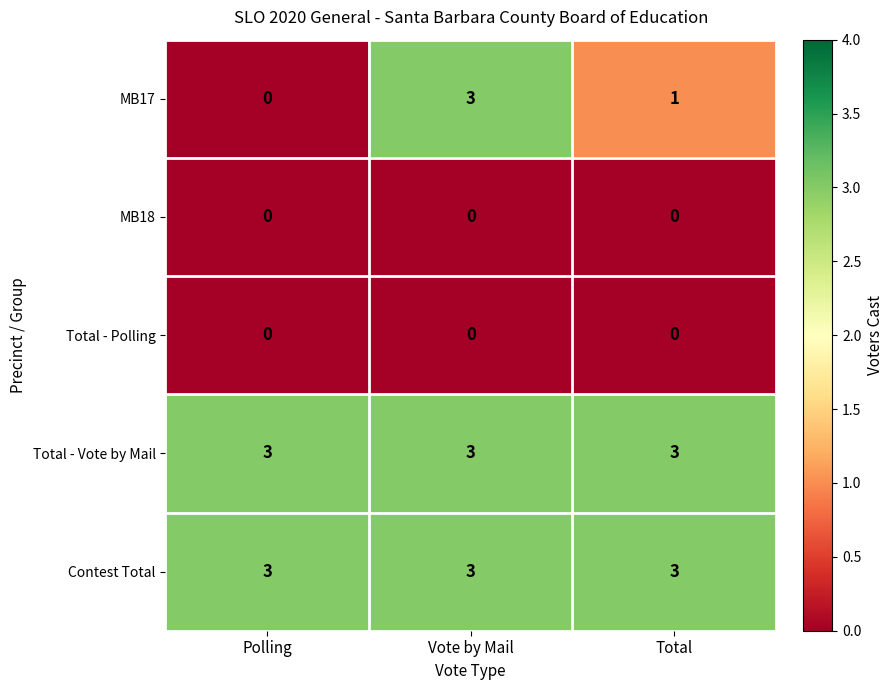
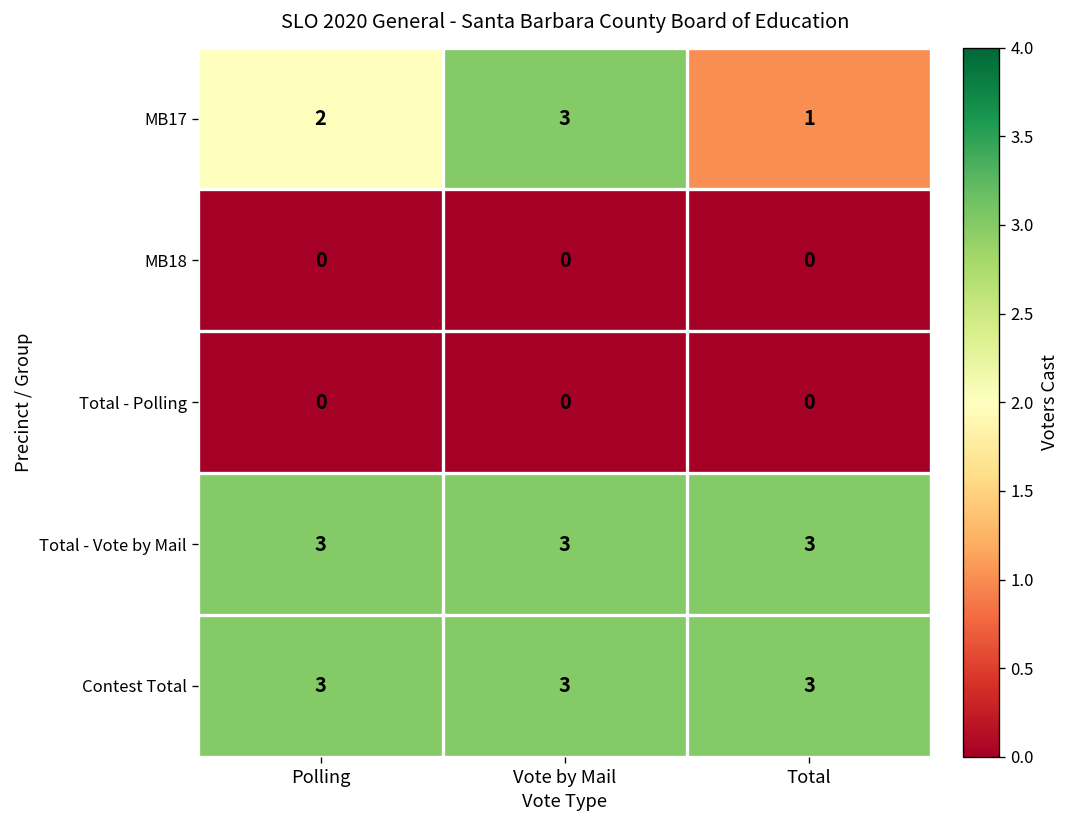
  {
    "MB17": {
-     "Polling": 0,
+     "Polling": 2,
      "Vote by Mail": 3,
      "Total": 1
    },
    "MB18": {
      "Polling": 0,
      "Vote by Mail": 0,
      "Total": 0
    },
    "Total - Polling": {
      "Polling": 0,
      "Vote by Mail": 0,
      "Total": 0
    },
    "Total - Vote by Mail": {
      "Polling": 3,
      "Vote by Mail": 3,
      "Total": 3
    },
    "Contest Total": {
      "Polling": 3,
      "Vote by Mail": 3,
      "Total": 3
    }
  }
